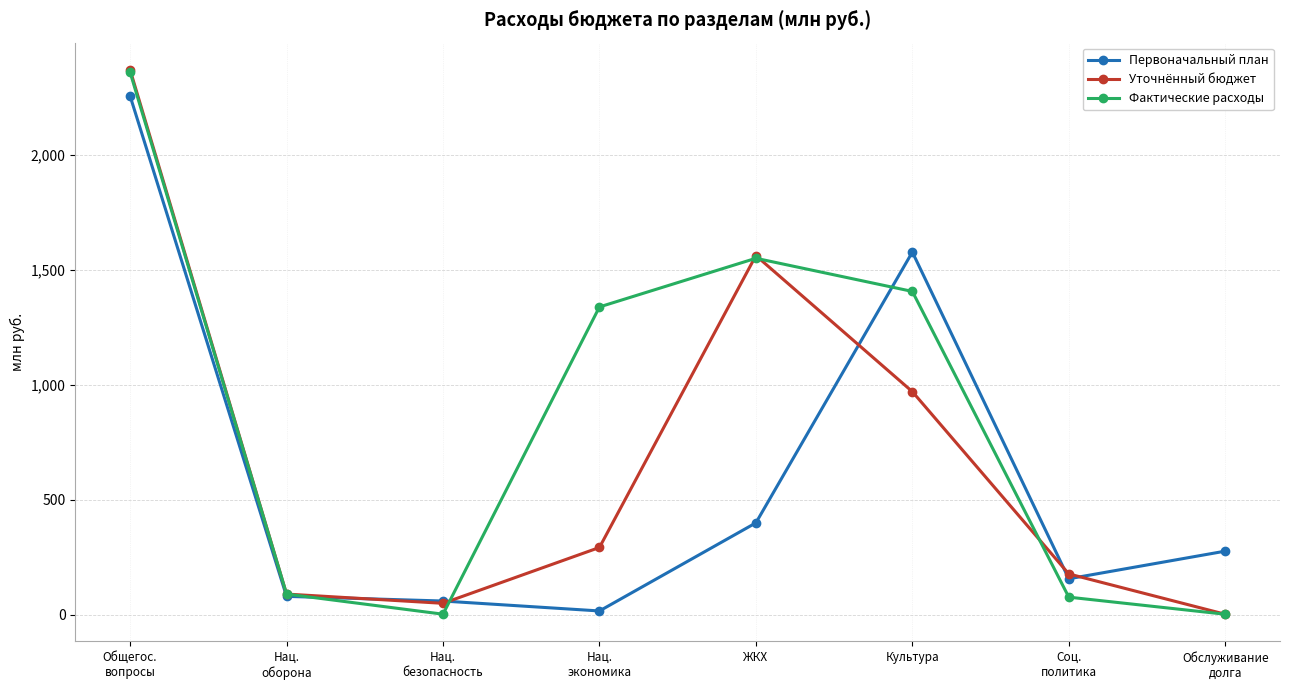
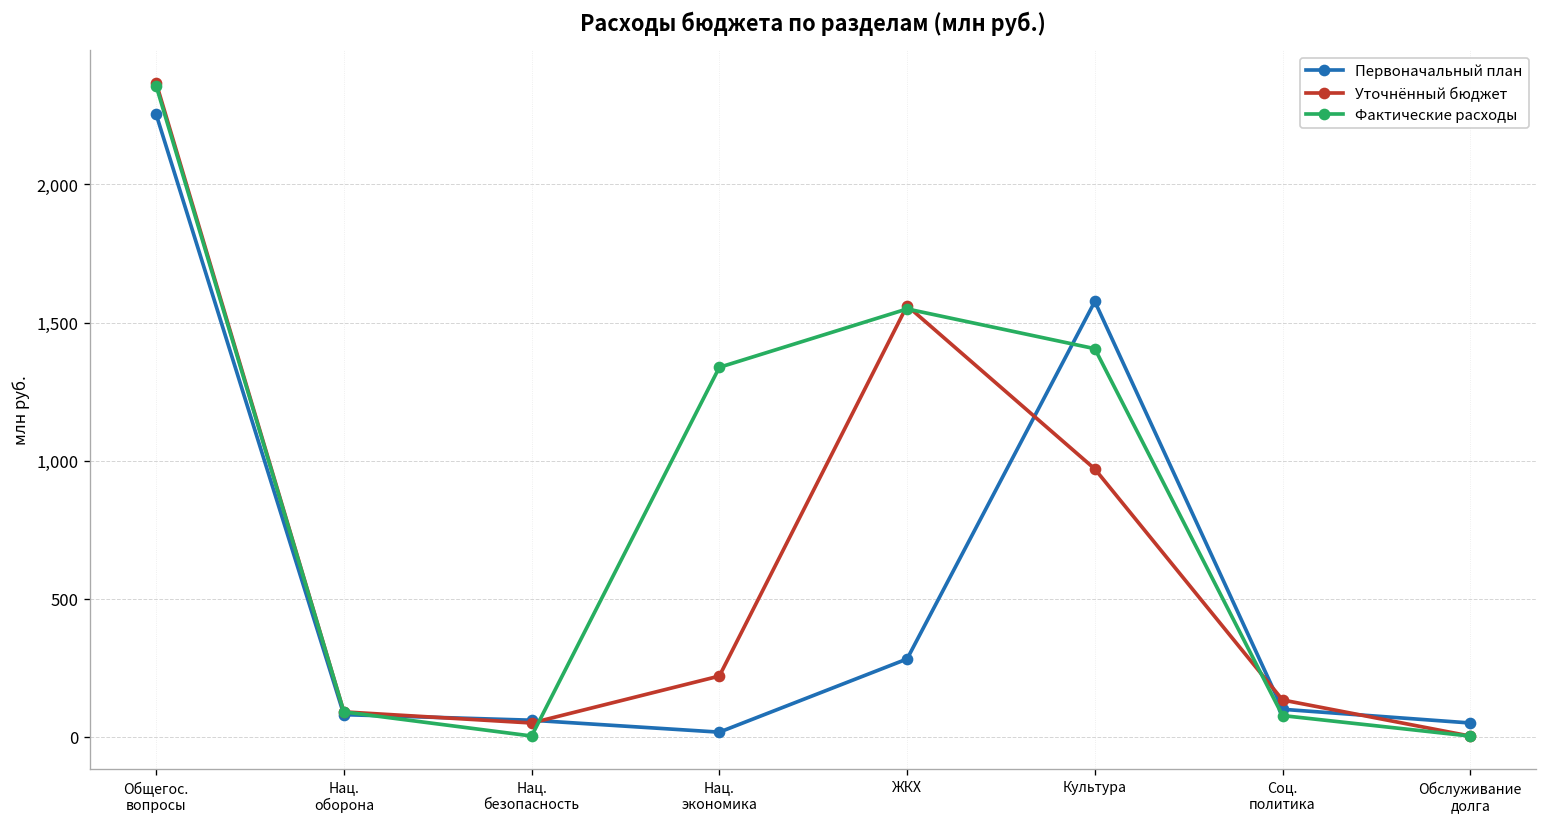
  {
    "Первоначальный план": {
      "Общегос. вопросы": "2,250",
      "Нац. экономика": "20",
-     "ЖКХ": "400",
+     "ЖКХ": "280",
      "Культура": "1,580",
-     "Соц. политика": "160",
-     "Обслуживание долга": "280"
+     "Соц. политика": "100",
+     "Обслуживание долга": "50"
    },
    "Уточнённый бюджет": {
-     "Нац. экономика": "290",
+     "Нац. экономика": "220",
      "ЖКХ": "1,560",
      "Культура": "970",
-     "Соц. политика": "180"
+     "Соц. политика": "130"
    },
    "Фактические расходы": {
      "Нац. безопасность": "0",
      "Нац. экономика": "1,340",
      "ЖКХ": "1,550",
      "Культура": "1,410",
      "Соц. политика": "80"
    }
  }
